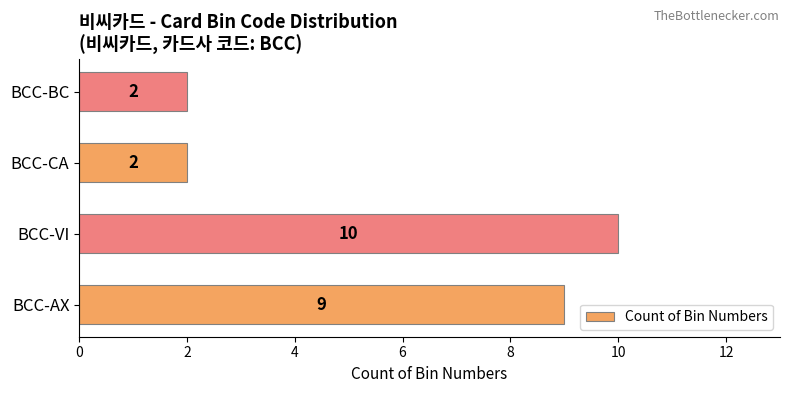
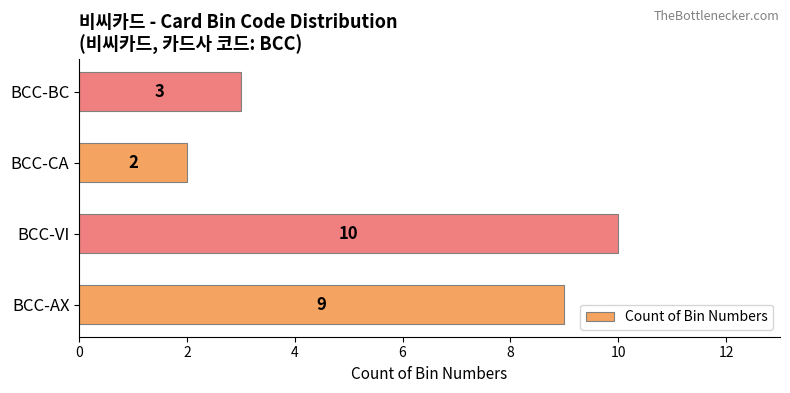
  {
-   "BCC-BC": 2,
+   "BCC-BC": 3,
    "BCC-CA": 2,
    "BCC-VI": 10,
    "BCC-AX": 9
  }
